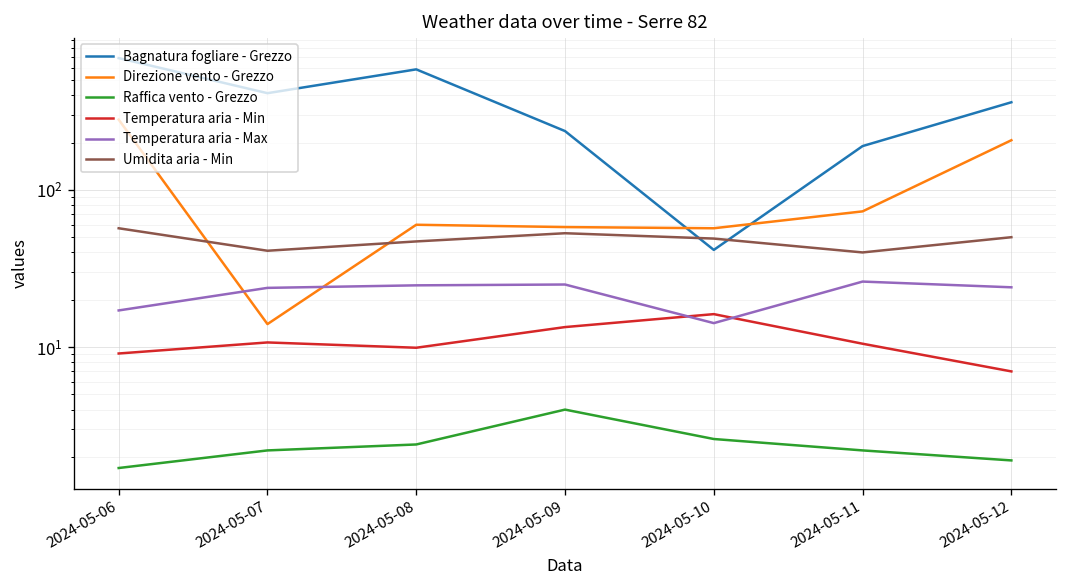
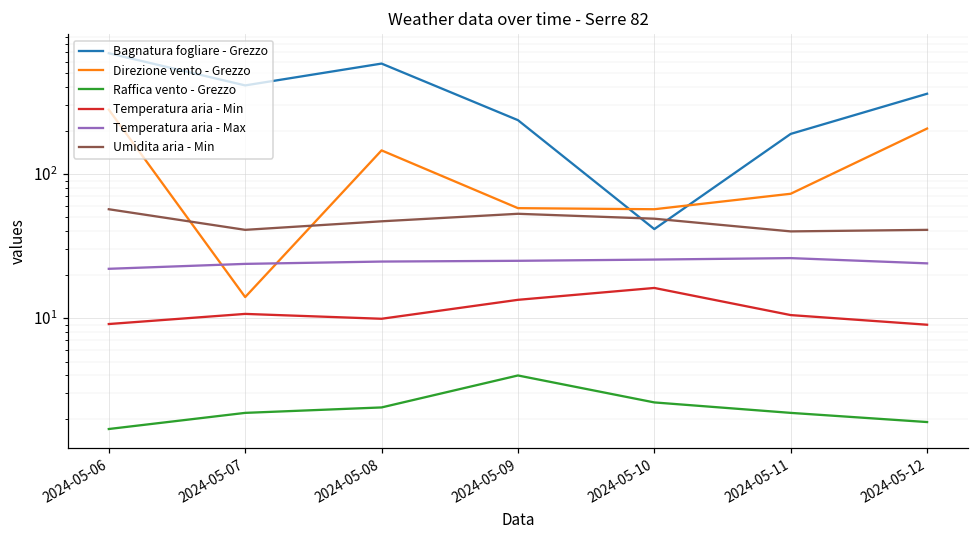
  {
    "Bagnatura fogliare - Grezzo": {
      "2024-05-08": 600,
      "2024-05-09": 240,
      "2024-05-10": 42,
      "2024-05-11": 190,
      "2024-05-12": 360
    },
    "Direzione vento - Grezzo": {
      "2024-05-07": 14,
-     "2024-05-08": 60,
+     "2024-05-08": 150,
      "2024-05-09": 60,
      "2024-05-10": 60,
      "2024-05-11": 70,
      "2024-05-12": 210
    },
    "Raffica vento - Grezzo": {
      "2024-05-06": 1.7,
      "2024-05-07": 2.2,
      "2024-05-08": 2.4,
      "2024-05-09": 4,
      "2024-05-10": 2.6,
      "2024-05-11": 2.2,
      "2024-05-12": 1.9
    },
    "Temperatura aria - Min": {
      "2024-05-06": 9,
      "2024-05-07": 11,
      "2024-05-08": 10,
      "2024-05-09": 13,
      "2024-05-10": 16,
      "2024-05-11": 11,
-     "2024-05-12": 7
+     "2024-05-12": 9
    },
    "Temperatura aria - Max": {
-     "2024-05-06": 17,
+     "2024-05-06": 22,
      "2024-05-07": 24,
      "2024-05-08": 25,
      "2024-05-09": 25,
-     "2024-05-10": 14,
+     "2024-05-10": 26,
      "2024-05-11": 26,
      "2024-05-12": 24
    },
    "Umidita aria - Min": {
      "2024-05-06": 60,
      "2024-05-07": 41,
      "2024-05-08": 47,
      "2024-05-09": 53,
      "2024-05-10": 49,
      "2024-05-11": 40,
-     "2024-05-12": 50
+     "2024-05-12": 41
    }
  }
